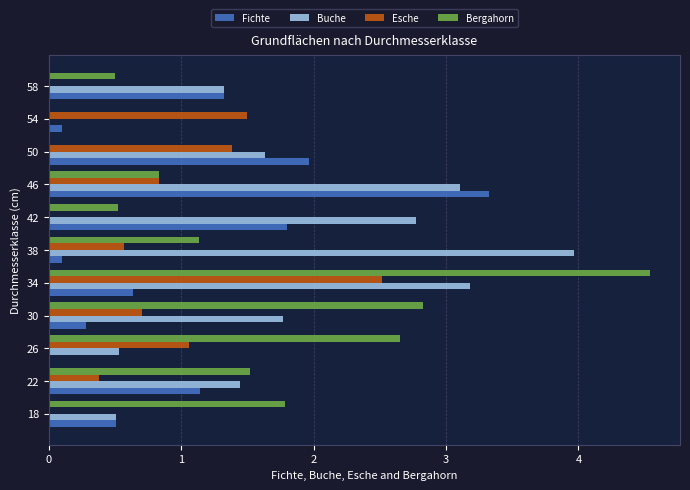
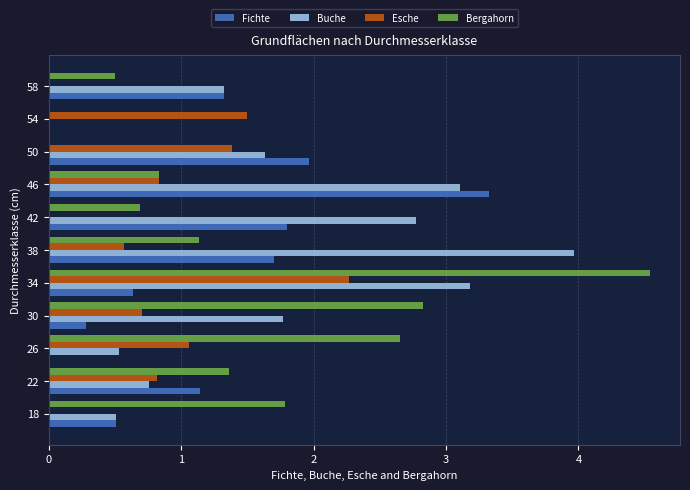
  {
    "Fichte": {
      "58": 1.32,
-     "54": 0.1,
+     "54": 0.0,
      "50": 1.96,
      "46": 3.32,
      "42": 1.80,
-     "38": 0.10,
+     "38": 1.70,
      "34": 0.64,
      "30": 0.29,
      "26": 0.00,
      "22": 1.14,
      "18": 0.51
    },
    "Buche": {
      "58": 1.32,
      "54": 0.00,
      "50": 1.63,
      "46": 3.11,
      "42": 2.77,
      "38": 3.97,
      "34": 3.18,
      "30": 1.77,
      "26": 0.53,
-     "22": 1.44,
+     "22": 0.76,
      "18": 0.51
    },
    "Esche": {
      "58": 0.00,
      "54": 1.50,
      "50": 1.38,
      "46": 0.83,
      "42": 0.00,
      "38": 0.57,
-     "34": 2.52,
+     "34": 2.27,
      "30": 0.71,
      "26": 1.06,
-     "22": 0.38,
+     "22": 0.82,
      "18": 0.00
    },
    "Bergahorn": {
      "58": 0.50,
      "54": 0.00,
      "50": 0.00,
      "46": 0.83,
-     "42": 0.52,
+     "42": 0.69,
      "38": 1.13,
      "34": 4.54,
      "30": 2.83,
      "26": 2.65,
-     "22": 1.52,
+     "22": 1.36,
      "18": 1.78
    }
  }
